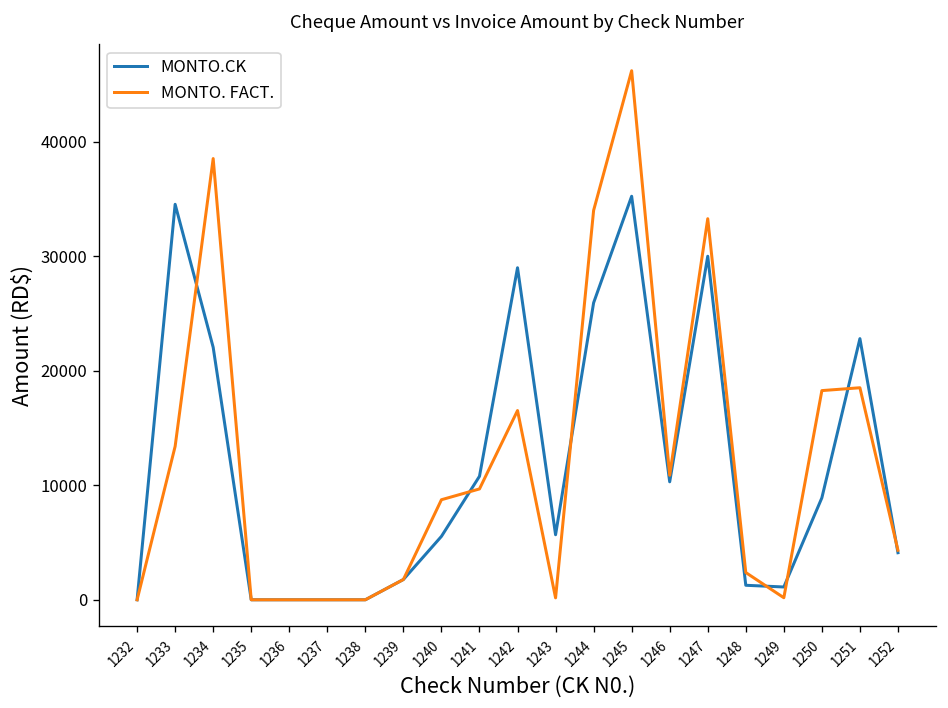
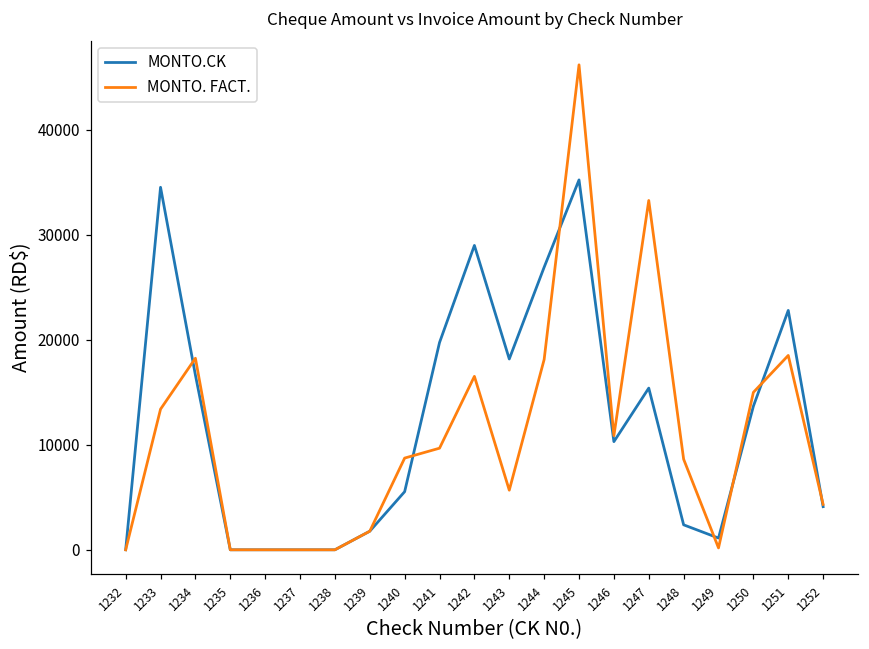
  {
    "MONTO.CK": {
      "1233": 35000,
-     "1234": 22000,
+     "1234": 17000,
      "1240": 6000,
-     "1241": 11000,
+     "1241": 20000,
      "1242": 29000,
-     "1243": 6000,
-     "1244": 26000,
+     "1243": 18000,
+     "1244": 27000,
      "1245": 35000,
      "1246": 10000,
-     "1247": 30000,
-     "1248": 1000,
+     "1247": 15000,
+     "1248": 2000,
      "1249": 1000,
-     "1250": 9000,
+     "1250": 14000,
      "1251": 23000
    },
    "MONTO. FACT.": {
      "1233": 13000,
-     "1234": 39000,
+     "1234": 18000,
      "1240": 9000,
      "1241": 10000,
      "1242": 17000,
-     "1243": 0,
-     "1244": 34000,
+     "1243": 6000,
+     "1244": 18000,
      "1245": 46000,
      "1246": 11000,
      "1247": 33000,
-     "1248": 2000,
+     "1248": 9000,
      "1249": 0,
-     "1250": 18000,
+     "1250": 15000,
      "1251": 19000
    }
  }
